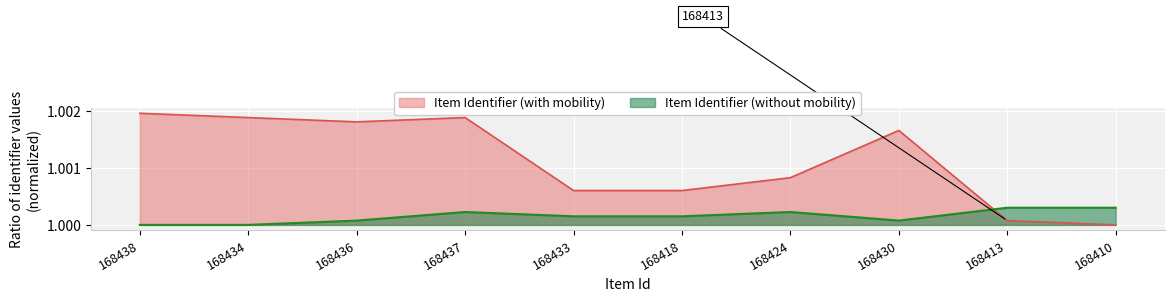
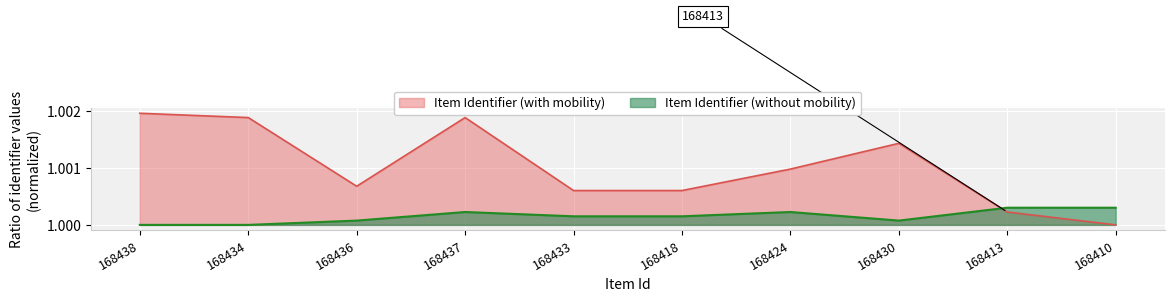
  {
    "Item Identifier (with mobility)": {
      "168438": 1.0020,
      "168434": 1.0019,
-     "168436": 1.0018,
+     "168436": 1.0007,
      "168437": 1.0019,
      "168433": 1.0006,
-     "168424": 1.0008,
-     "168430": 1.0017,
-     "168413": 1.0001,
+     "168424": 1.0010,
+     "168430": 1.0014,
+     "168413": 1.0002,
      "168410": 1.0000
    },
    "Item Identifier (without mobility)": {
      "168438": 1.0000,
      "168434": 1.0000,
      "168436": 1.0001,
      "168437": 1.0002,
      "168433": 1.0002,
      "168418": 1.0002,
      "168424": 1.0002,
      "168430": 1.0001,
      "168413": 1.0003,
      "168410": 1.0003
    }
  }
